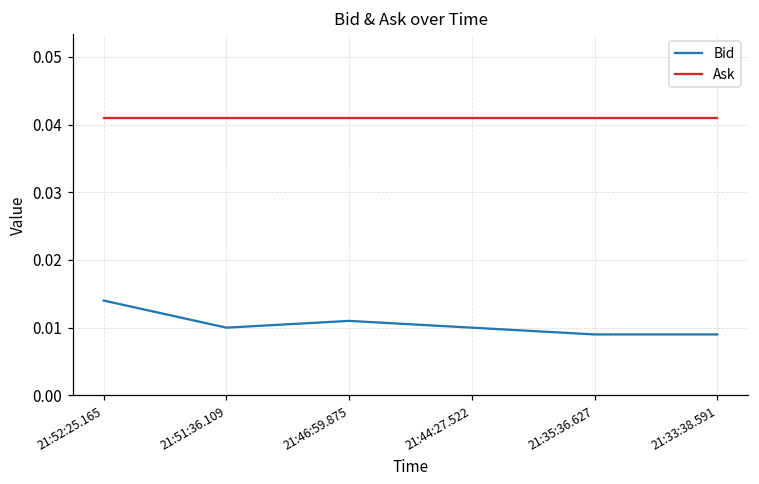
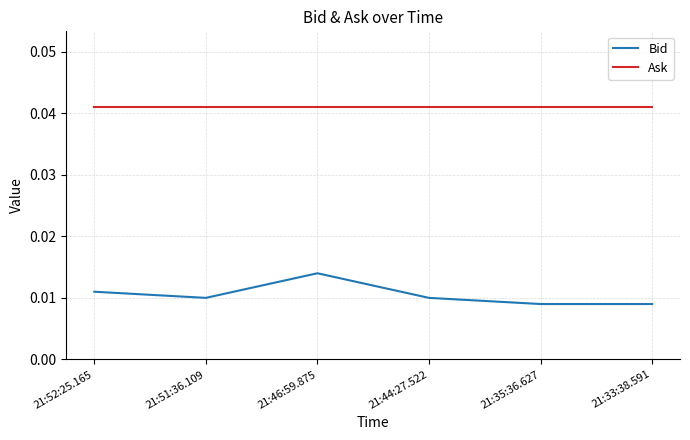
  {
    "Bid": {
-     "21:52:25.165": 0.014,
+     "21:52:25.165": 0.011,
      "21:51:36.109": 0.010,
-     "21:46:59.875": 0.011,
+     "21:46:59.875": 0.014,
      "21:44:27.522": 0.010,
      "21:35:36.627": 0.009,
      "21:33:38.591": 0.009
    },
    "Ask": {
      "21:52:25.165": 0.041,
      "21:51:36.109": 0.041,
      "21:46:59.875": 0.041,
      "21:44:27.522": 0.041,
      "21:35:36.627": 0.041,
      "21:33:38.591": 0.041
    }
  }
